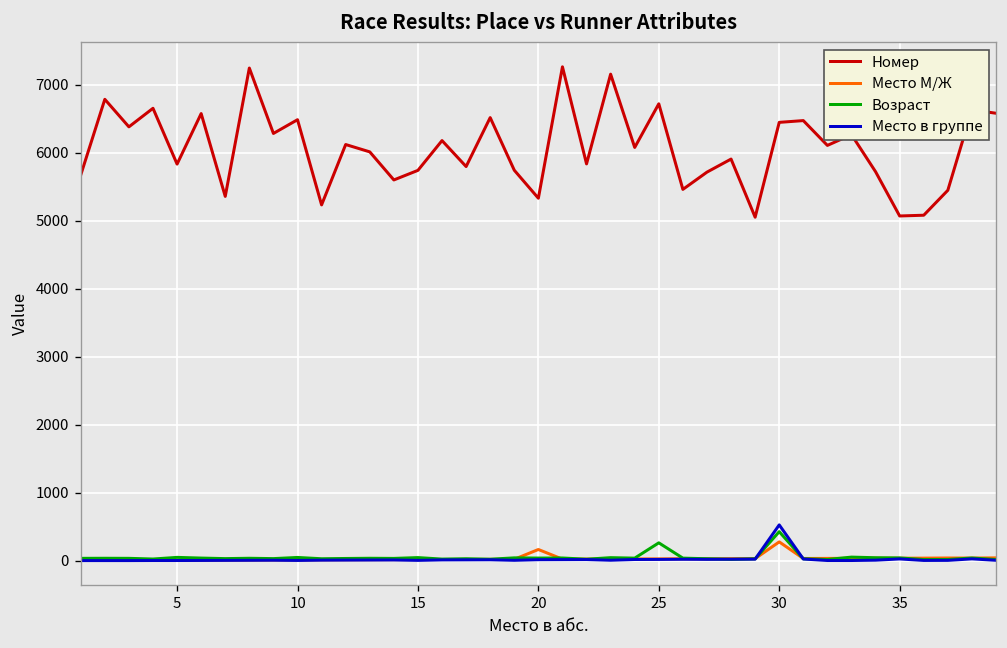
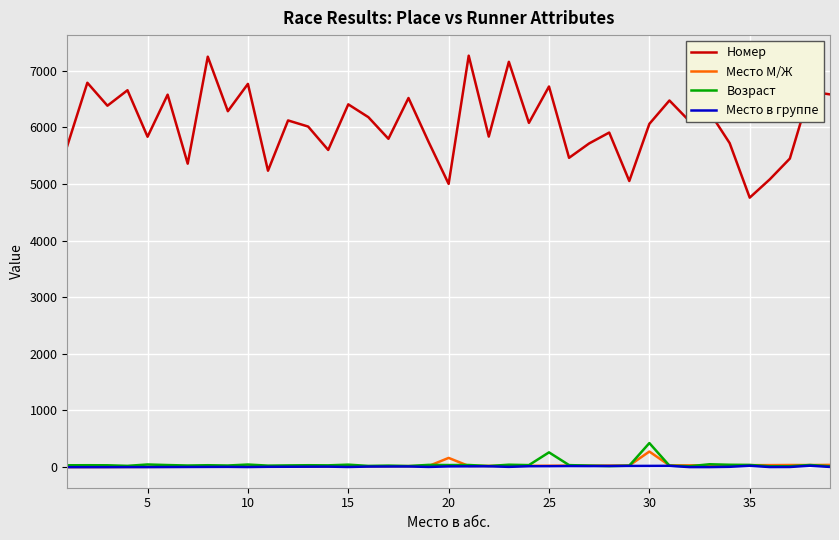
  {
    "Номер": {
      "5": 5800,
-     "10": 6500,
-     "15": 5700,
-     "20": 5300,
+     "10": 6800,
+     "15": 6400,
+     "20": 5000,
      "25": 6700,
-     "30": 6400,
-     "35": 5100
+     "30": 6100,
+     "35": 4800
    },
    "Место М/Ж": {
      "20": 200,
      "30": 300
    },
    "Возраст": {
      "25": 300,
      "30": 400
    },
    "Место в группе": {
-     "30": 500
+     "30": 0
    }
  }
